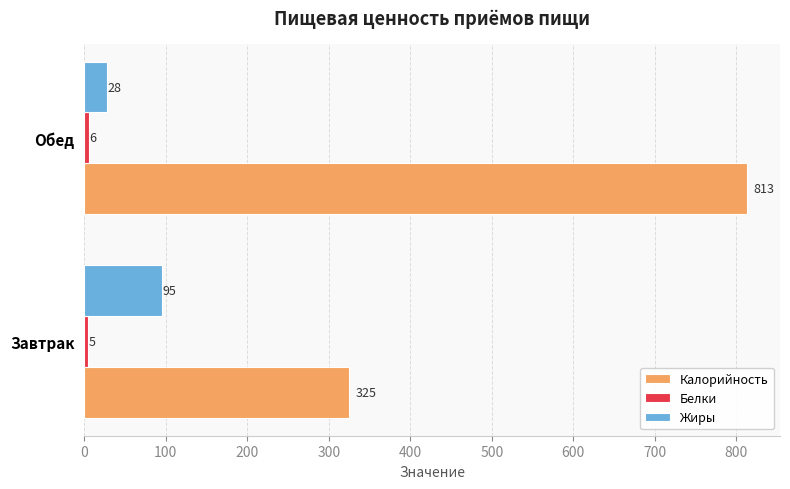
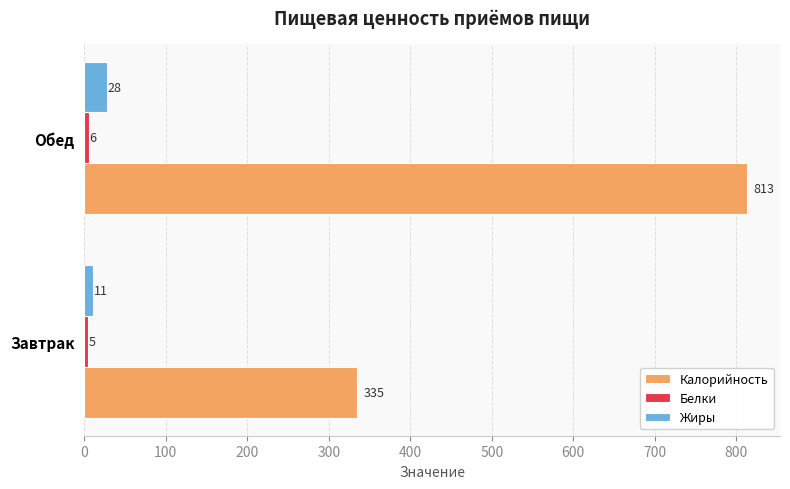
  {
    "Калорийность": {
      "Обед": 813,
-     "Завтрак": 325
+     "Завтрак": 335
    },
    "Белки": {
      "Обед": 6,
      "Завтрак": 5
    },
    "Жиры": {
      "Обед": 28,
-     "Завтрак": 95
+     "Завтрак": 11
    }
  }
